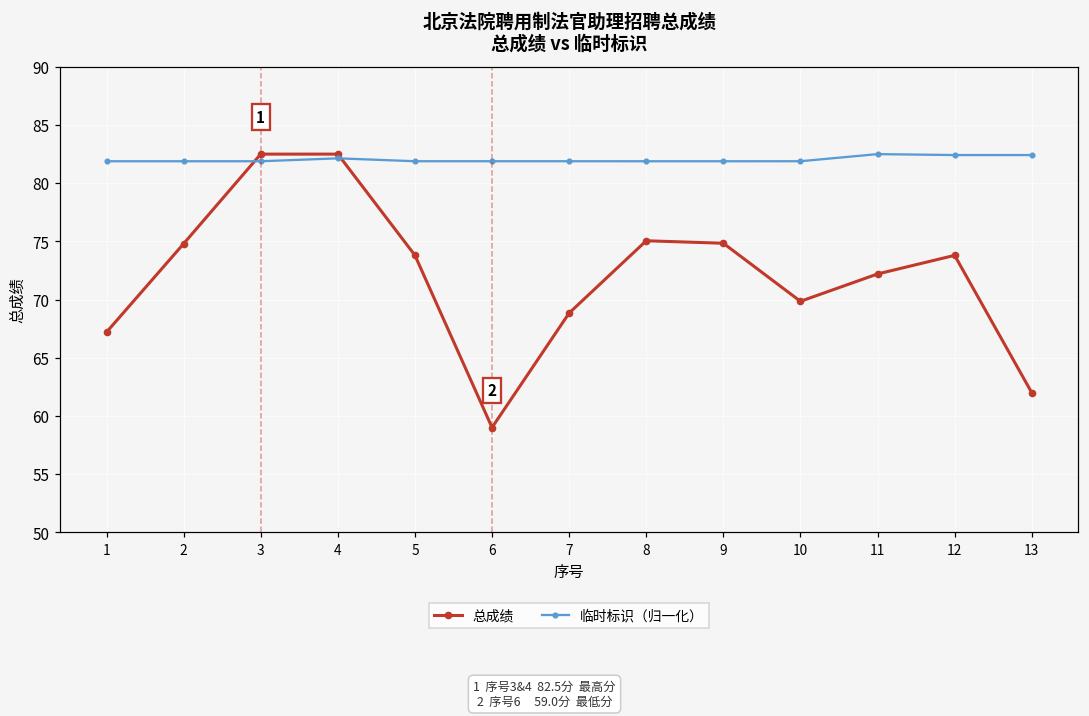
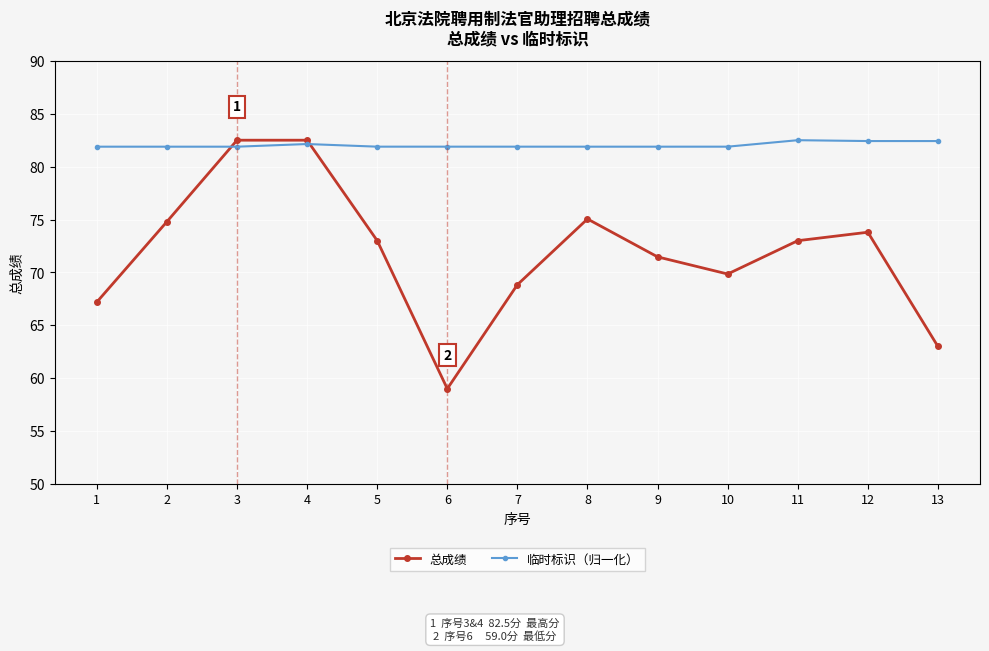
  {
    "总成绩": {
      "1": 67.2,
      "2": 74.8,
      "3": 82.5,
      "4": 82.5,
-     "5": 73.8,
+     "5": 73.0,
      "6": 59.0,
      "7": 68.8,
      "8": 75.1,
-     "9": 74.8,
+     "9": 71.5,
      "10": 69.9,
-     "11": 72.2,
+     "11": 73.0,
      "12": 73.8,
-     "13": 62
+     "13": 63
    },
    "临时标识（归一化）": {
      "1": 81.9,
      "2": 81.9,
      "3": 81.9,
      "4": 82.1,
      "5": 81.9,
      "6": 81.9,
      "7": 81.9,
      "8": 81.9,
      "9": 81.9,
      "10": 81.9,
      "11": 82.5,
      "12": 82.4,
      "13": 82.4
    }
  }
